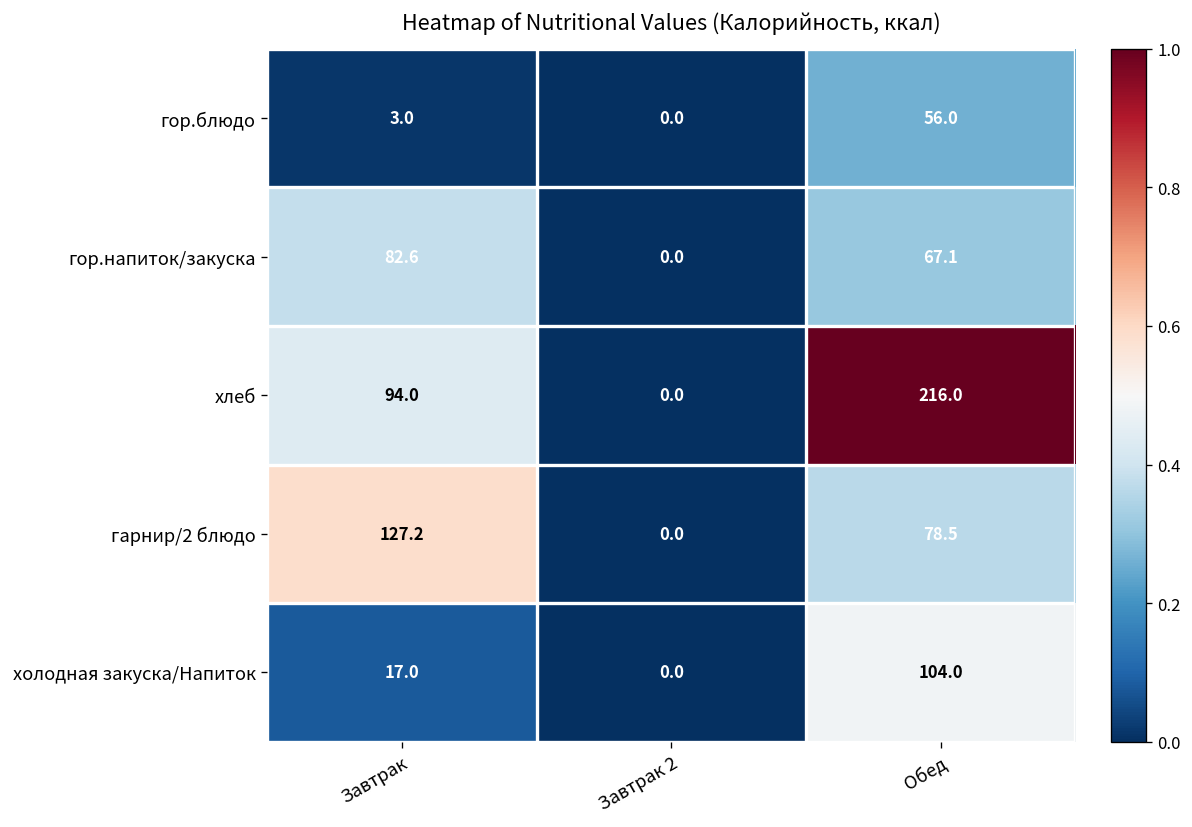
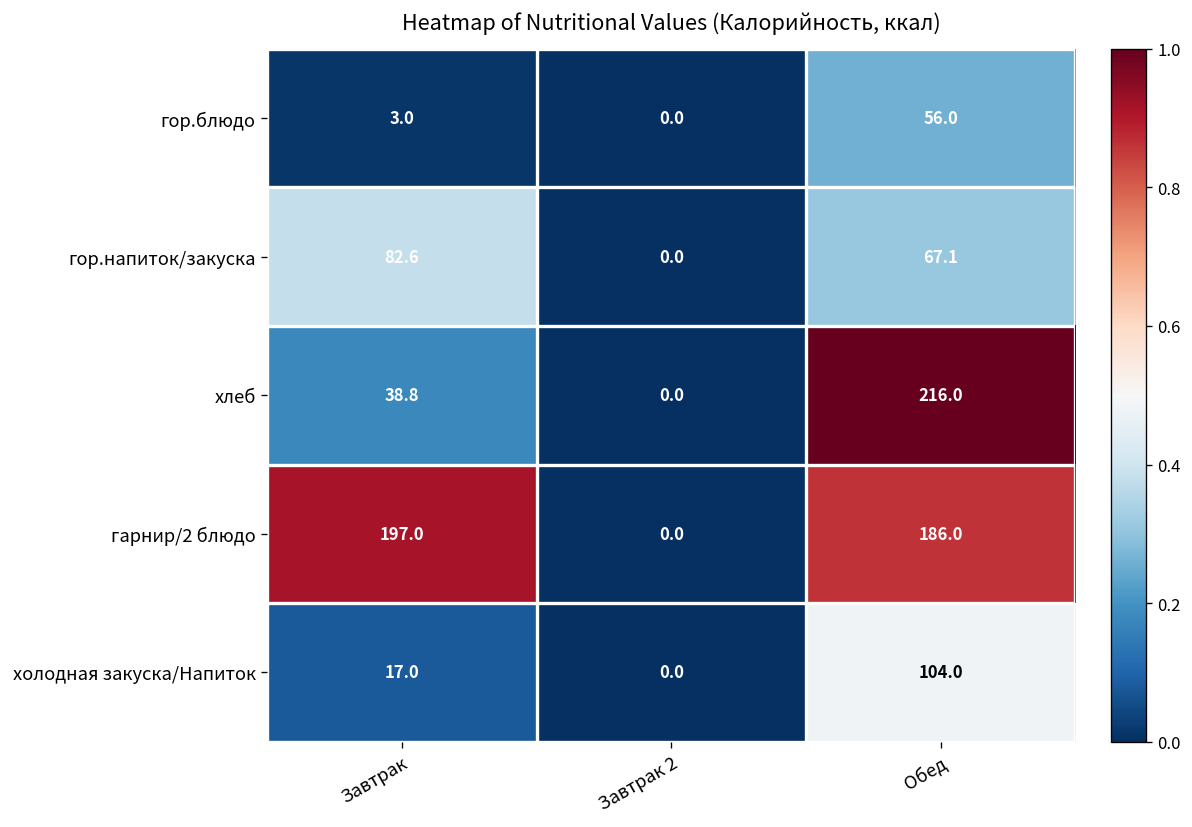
  {
    "гор.блюдо": {
      "Завтрак": 3.0,
      "Завтрак 2": 0.0,
      "Обед": 56.0
    },
    "гор.напиток/закуска": {
      "Завтрак": 82.6,
      "Завтрак 2": 0.0,
      "Обед": 67.1
    },
    "хлеб": {
-     "Завтрак": 94.0,
+     "Завтрак": 38.8,
      "Завтрак 2": 0.0,
      "Обед": 216.0
    },
    "гарнир/2 блюдо": {
-     "Завтрак": 127.2,
+     "Завтрак": 197.0,
      "Завтрак 2": 0.0,
-     "Обед": 78.5
+     "Обед": 186.0
    },
    "холодная закуска/Напиток": {
      "Завтрак": 17.0,
      "Завтрак 2": 0.0,
      "Обед": 104.0
    }
  }
